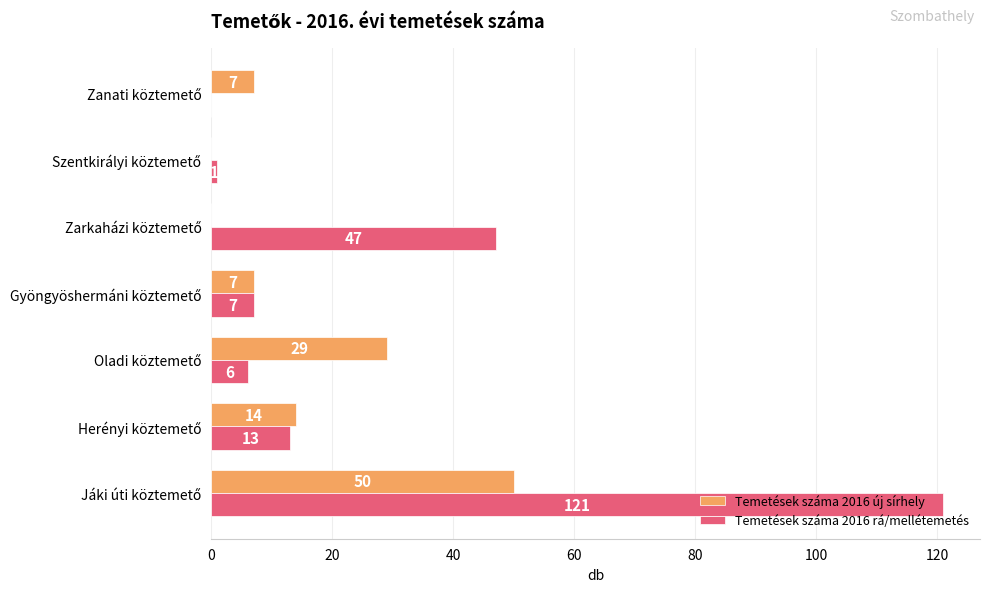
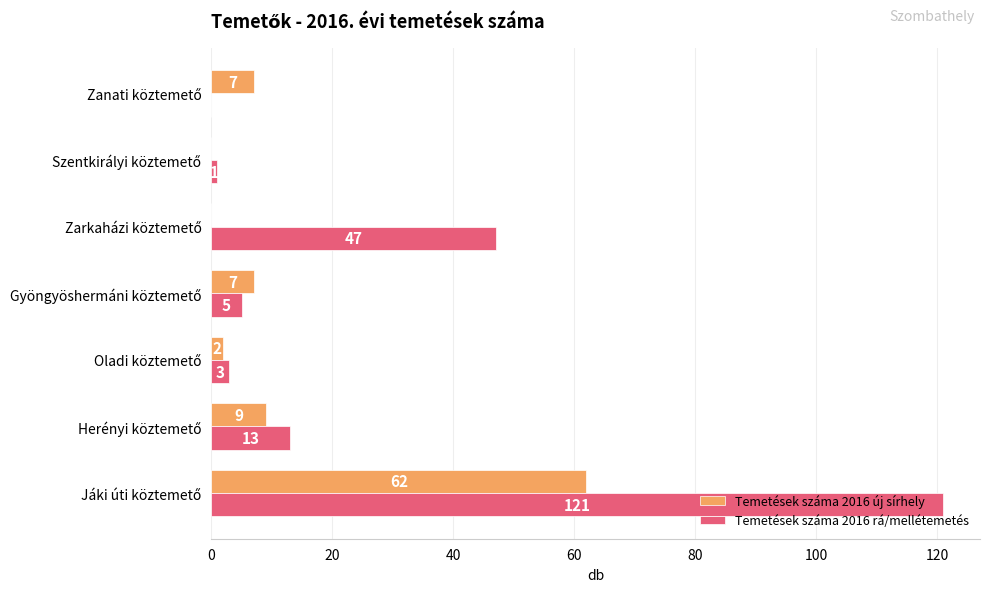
  {
    "Temetések száma 2016 új sírhely": {
      "Zanati köztemető": 7,
      "Gyöngyöshermáni köztemető": 7,
-     "Oladi köztemető": 29,
-     "Herényi köztemető": 14,
-     "Jáki úti köztemető": 50
+     "Oladi köztemető": 2,
+     "Herényi köztemető": 9,
+     "Jáki úti köztemető": 62
    },
    "Temetések száma 2016 rá/mellétemetés": {
      "Zarkaházi köztemető": 47,
-     "Gyöngyöshermáni köztemető": 7,
-     "Oladi köztemető": 6,
+     "Gyöngyöshermáni köztemető": 5,
+     "Oladi köztemető": 3,
      "Herényi köztemető": 13,
      "Jáki úti köztemető": 121
    }
  }
